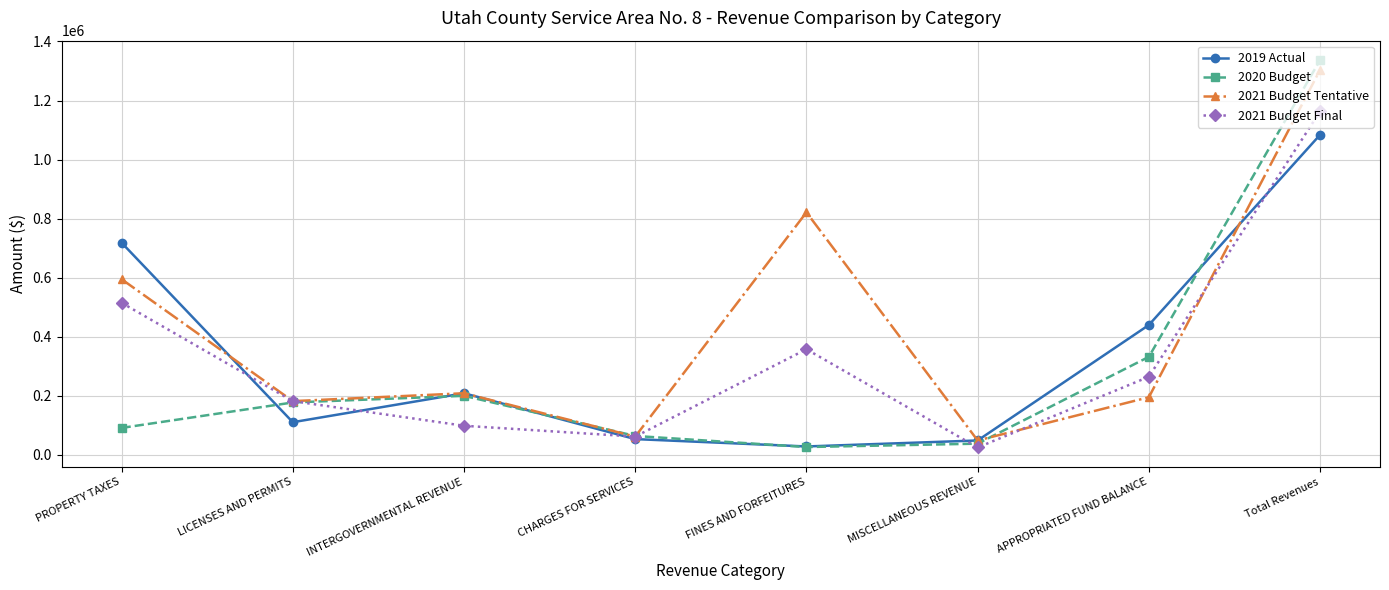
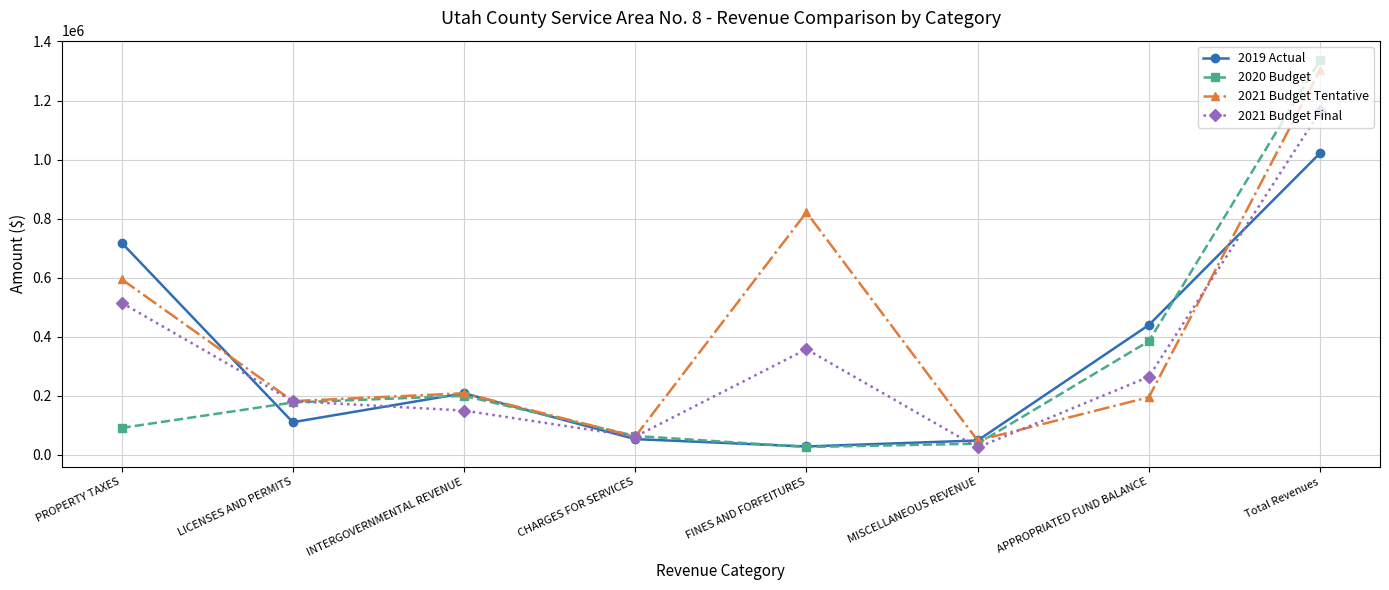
  {
    "2019 Actual": {
      "PROPERTY TAXES": 720000,
      "LICENSES AND PERMITS": 110000,
      "APPROPRIATED FUND BALANCE": 440000,
-     "Total Revenues": 1080000
+     "Total Revenues": 1020000
    },
    "2020 Budget": {
      "PROPERTY TAXES": 90000,
      "INTERGOVERNMENTAL REVENUE": 200000,
      "MISCELLANEOUS REVENUE": 40000,
-     "APPROPRIATED FUND BALANCE": 330000
+     "APPROPRIATED FUND BALANCE": 390000
    },
    "2021 Budget Tentative": {
      "PROPERTY TAXES": 590000,
      "FINES AND FORFEITURES": 820000,
      "APPROPRIATED FUND BALANCE": 200000
    },
    "2021 Budget Final": {
      "PROPERTY TAXES": 520000,
-     "INTERGOVERNMENTAL REVENUE": 100000,
+     "INTERGOVERNMENTAL REVENUE": 150000,
      "FINES AND FORFEITURES": 360000,
      "MISCELLANEOUS REVENUE": 30000,
      "APPROPRIATED FUND BALANCE": 260000
    }
  }
